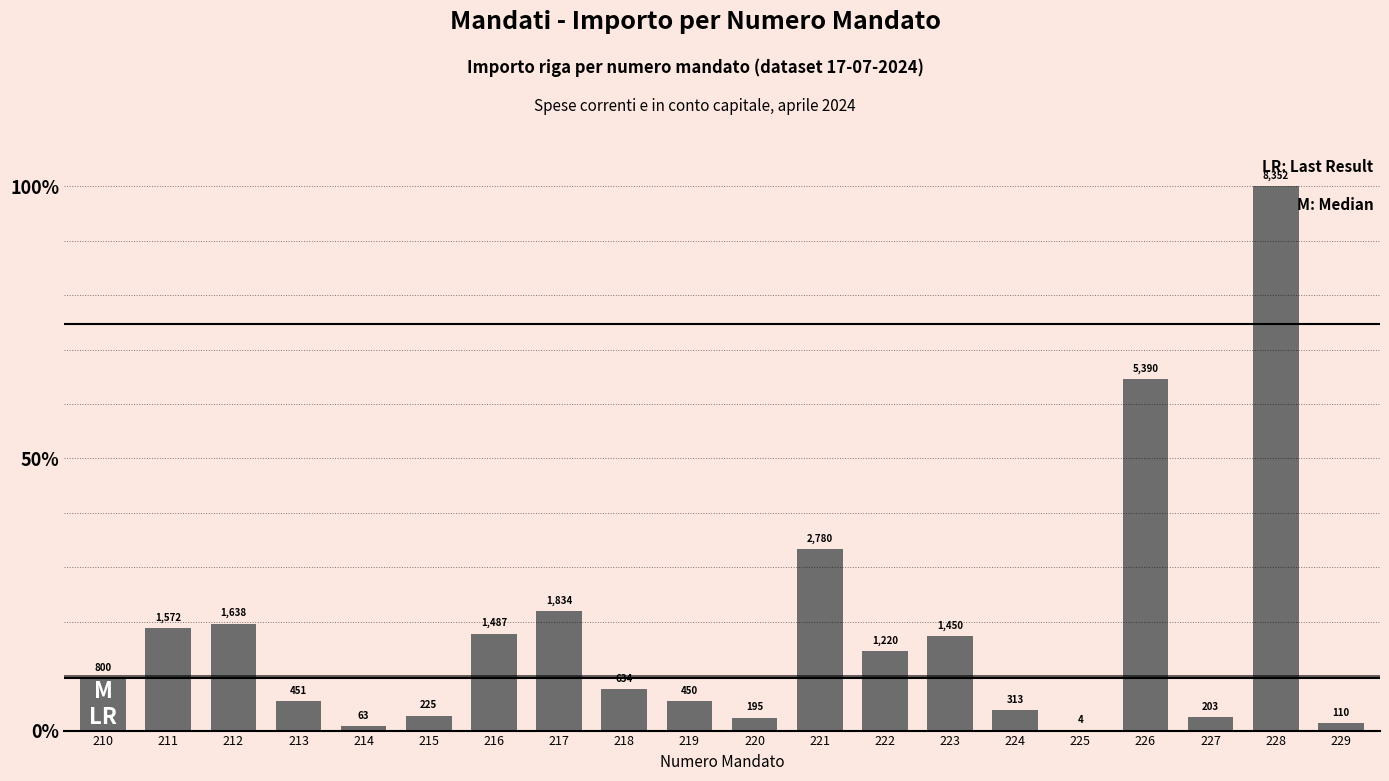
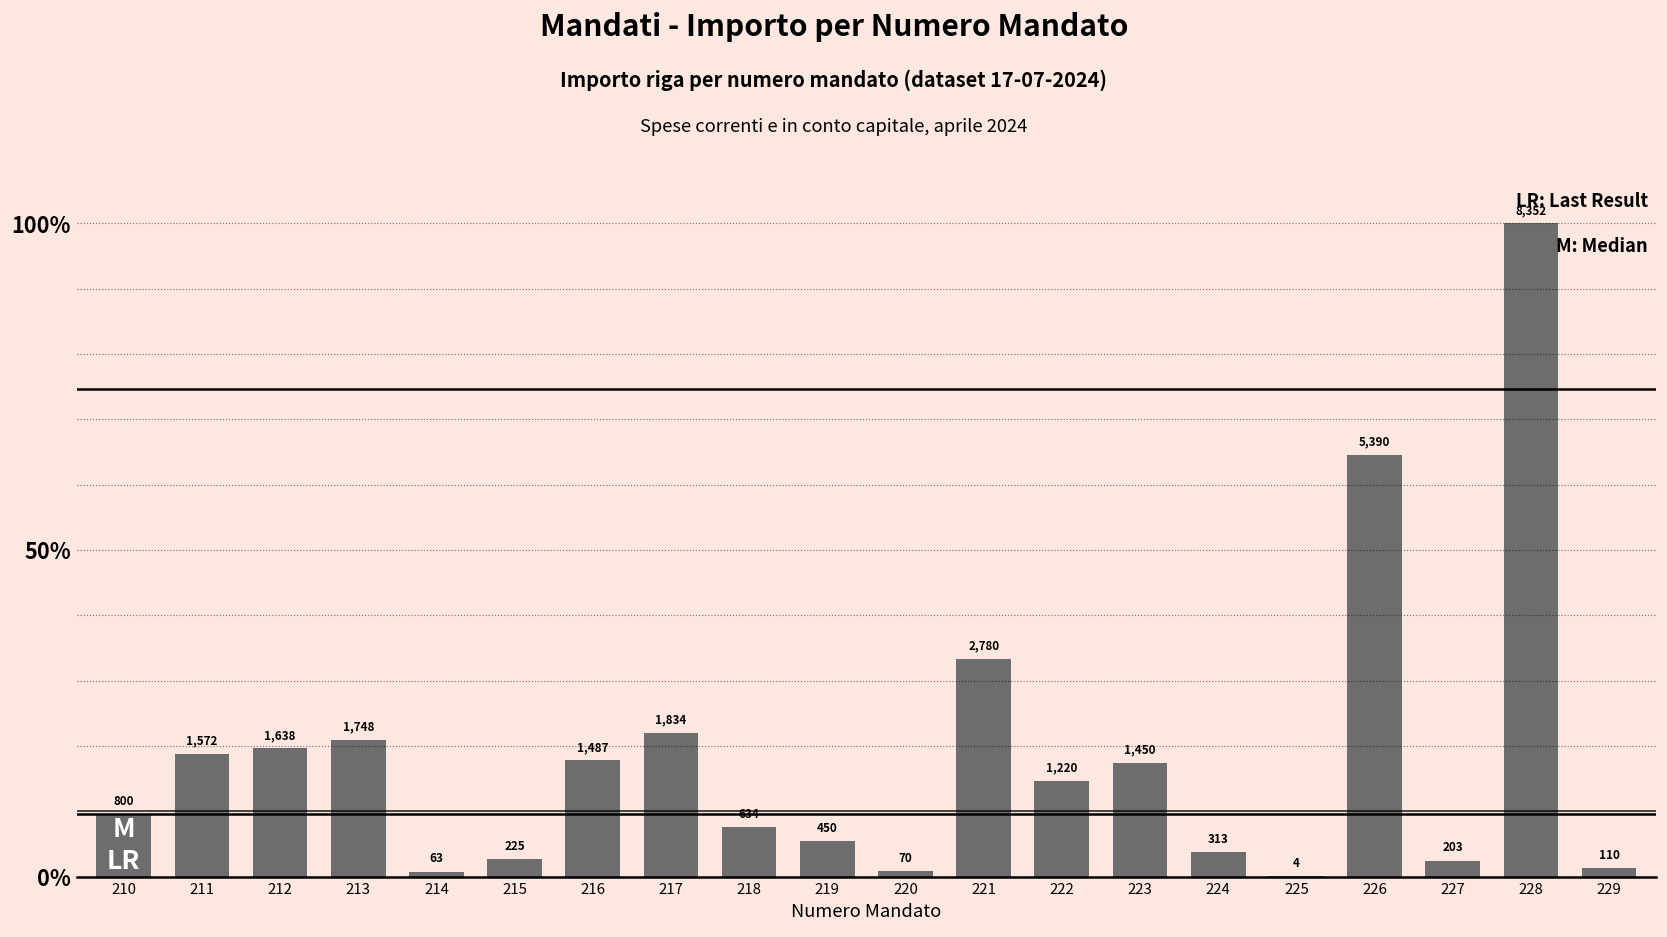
  {
    "210": "800",
    "211": "1,572",
    "212": "1,638",
-   "213": "451",
+   "213": "1,748",
    "214": "63",
    "215": "225",
    "216": "1,487",
    "217": "1,834",
    "218": "634",
    "219": "450",
-   "220": "195",
+   "220": "70",
    "221": "2,780",
    "222": "1,220",
    "223": "1,450",
    "224": "313",
    "225": "4",
    "226": "5,390",
    "227": "203",
    "229": "110"
  }
